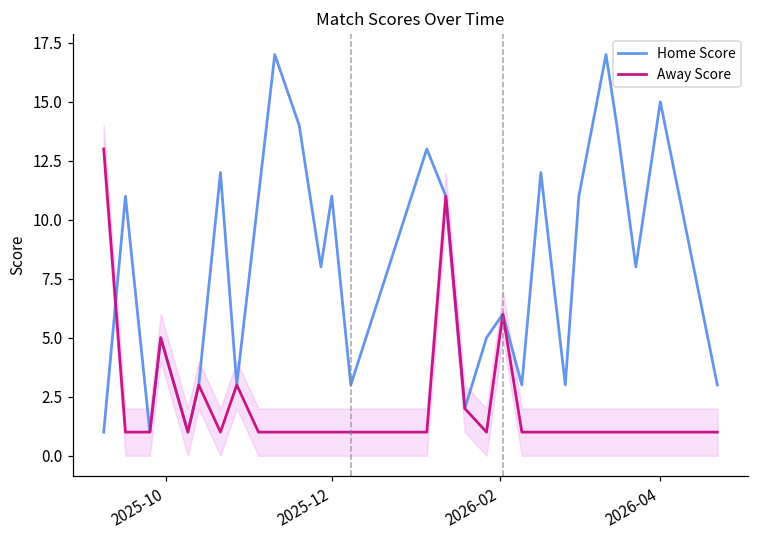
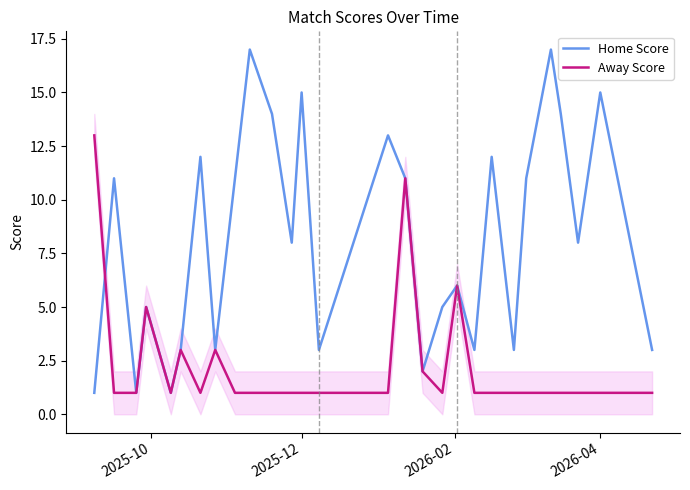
  {
    "Home Score": {
-     "2025-12": 11,
+     "2025-12": 15,
      "2026-04": 15
    },
    "Away Score": {
      "2025-12": 1,
      "2026-04": 1
    }
  }
